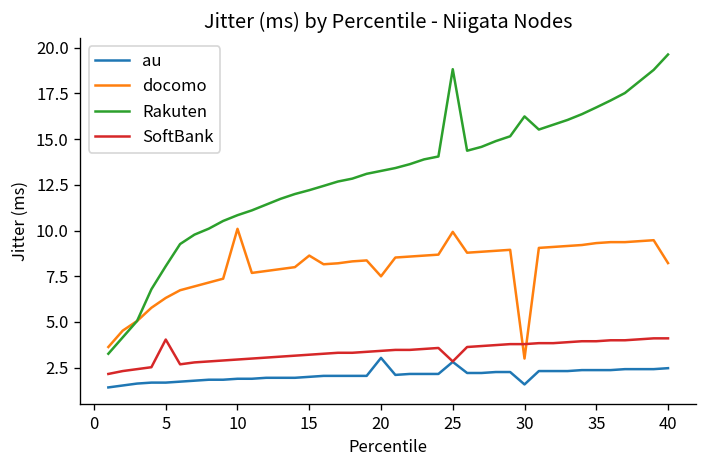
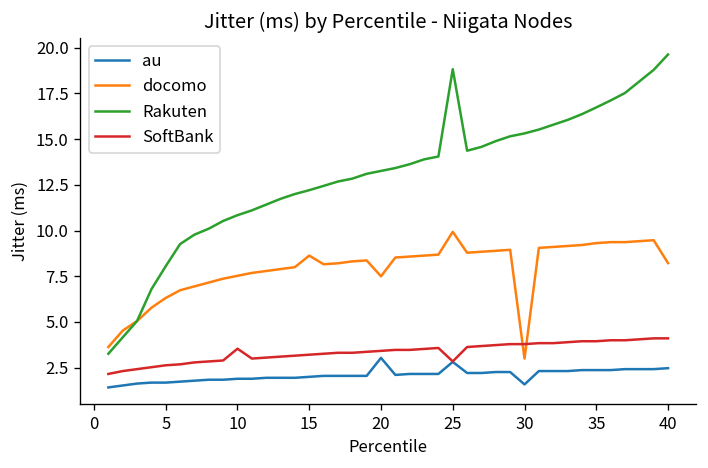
  {
    "au": {
      "5": 1.7,
      "10": 1.9,
      "15": 2.0,
      "20": 3.0,
      "30": 1.6,
      "35": 2.4,
      "40": 2.5
    },
    "docomo": {
      "5": 6.3,
-     "10": 10.1,
+     "10": 7.5,
      "15": 8.6,
      "20": 7.5,
      "25": 9.9,
      "30": 3.0,
      "35": 9.3,
      "40": 8.2
    },
    "Rakuten": {
      "5": 8.1,
      "10": 10.8,
      "15": 12.2,
      "20": 13.3,
      "25": 18.8,
-     "30": 16.2,
+     "30": 15.3,
      "35": 16.7,
      "40": 19.6
    },
    "SoftBank": {
-     "5": 4.0,
-     "10": 2.9,
+     "5": 2.6,
+     "10": 3.5,
      "15": 3.2,
      "20": 3.4,
      "30": 3.8,
      "35": 3.9,
      "40": 4.1
    }
  }
